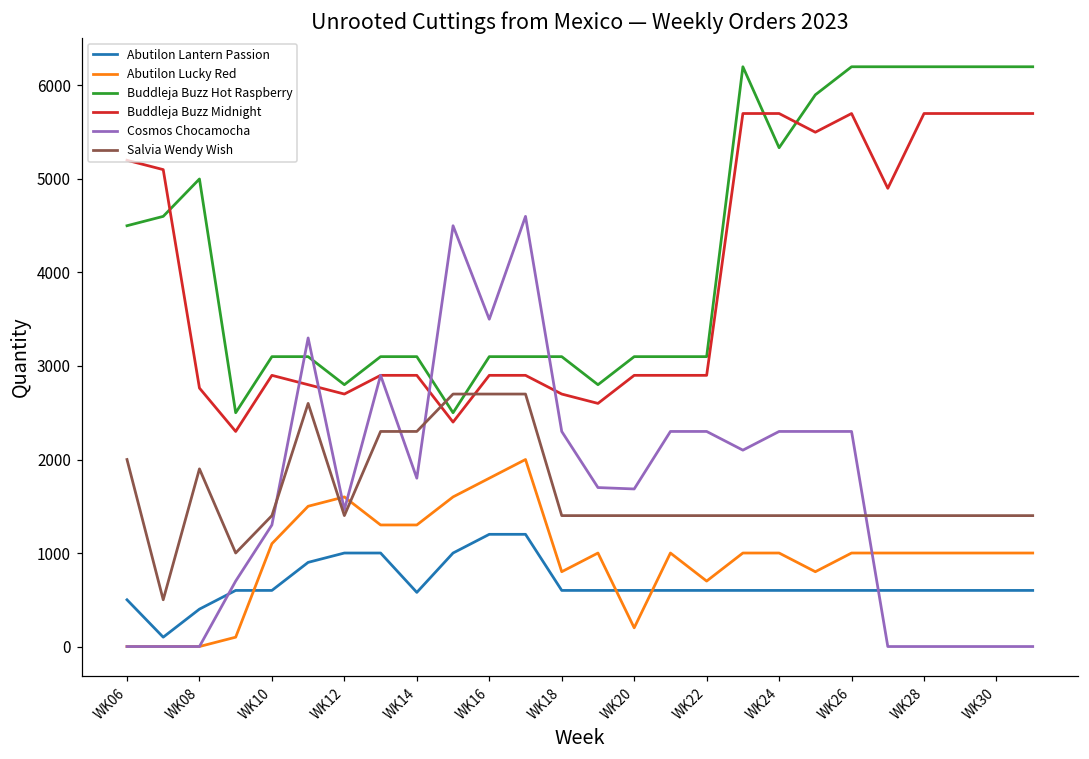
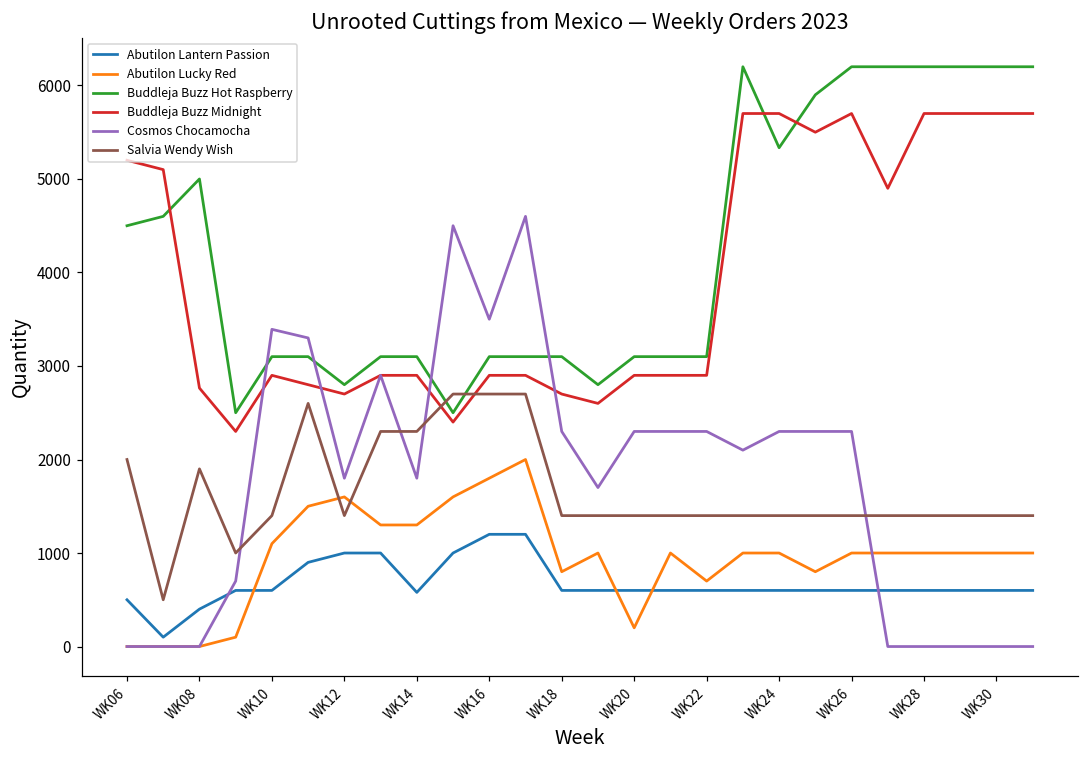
  {
    "Abutilon Lantern Passion": {
      "WK06": 500,
      "WK08": 400,
      "WK10": 600,
      "WK12": 1000,
      "WK14": 600,
      "WK16": 1200,
      "WK18": 600,
      "WK20": 600,
      "WK22": 600,
      "WK24": 600,
      "WK26": 600,
      "WK28": 600,
      "WK30": 600
    },
    "Abutilon Lucky Red": {
      "WK10": 1100,
      "WK12": 1600,
      "WK14": 1300,
      "WK16": 1800,
      "WK18": 800,
      "WK20": 200,
      "WK22": 700,
      "WK24": 1000,
      "WK26": 1000,
      "WK28": 1000,
      "WK30": 1000
    },
    "Buddleja Buzz Hot Raspberry": {
      "WK06": 4500,
      "WK08": 5000,
      "WK10": 3100,
      "WK12": 2800,
      "WK14": 3100,
      "WK16": 3100,
      "WK18": 3100,
      "WK20": 3100,
      "WK22": 3100,
      "WK24": 5300,
      "WK26": 6200,
      "WK28": 6200,
      "WK30": 6200
    },
    "Buddleja Buzz Midnight": {
      "WK06": 5200,
      "WK08": 2800,
      "WK10": 2900,
      "WK12": 2700,
      "WK14": 2900,
      "WK16": 2900,
      "WK18": 2700,
      "WK20": 2900,
      "WK22": 2900,
      "WK24": 5700,
      "WK26": 5700,
      "WK28": 5700,
      "WK30": 5700
    },
    "Cosmos Chocamocha": {
-     "WK10": 1300,
-     "WK12": 1500,
+     "WK10": 3400,
+     "WK12": 1800,
      "WK14": 1800,
      "WK16": 3500,
      "WK18": 2300,
-     "WK20": 1700,
+     "WK20": 2300,
      "WK22": 2300,
      "WK24": 2300,
      "WK26": 2300,
      "WK28": 0,
      "WK30": 0
    },
    "Salvia Wendy Wish": {
      "WK06": 2000,
      "WK08": 1900,
      "WK10": 1400,
      "WK12": 1400,
      "WK14": 2300,
      "WK16": 2700,
      "WK18": 1400,
      "WK20": 1400,
      "WK22": 1400,
      "WK24": 1400,
      "WK26": 1400,
      "WK28": 1400,
      "WK30": 1400
    }
  }
